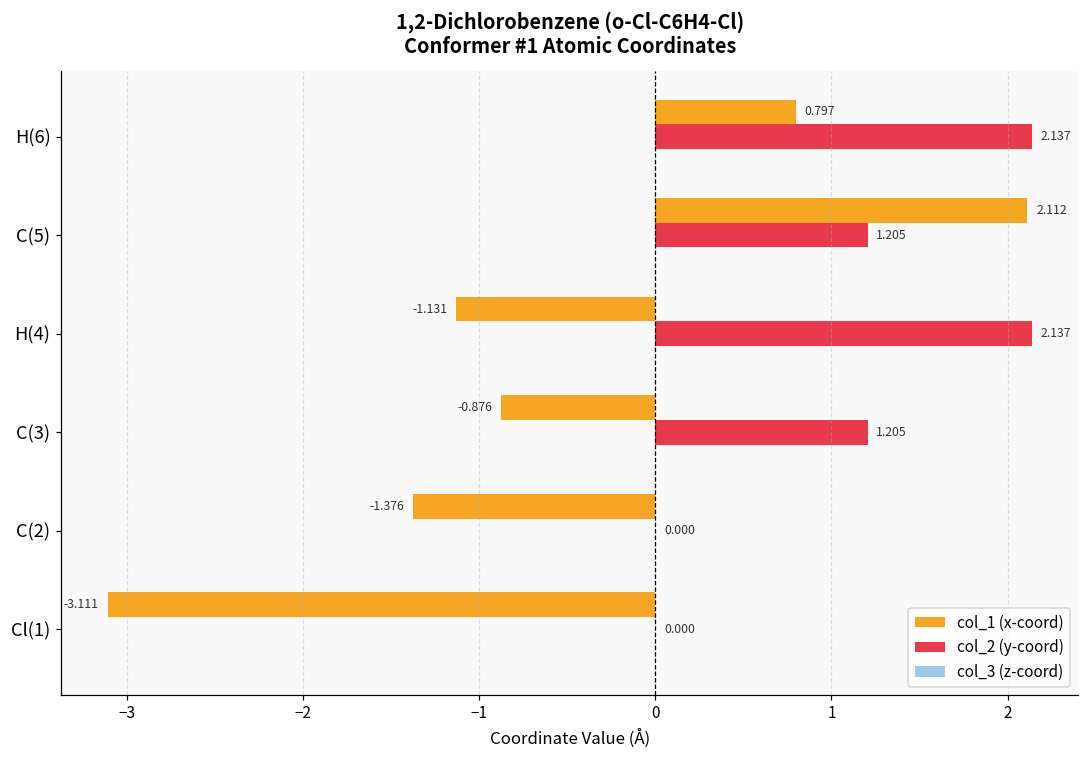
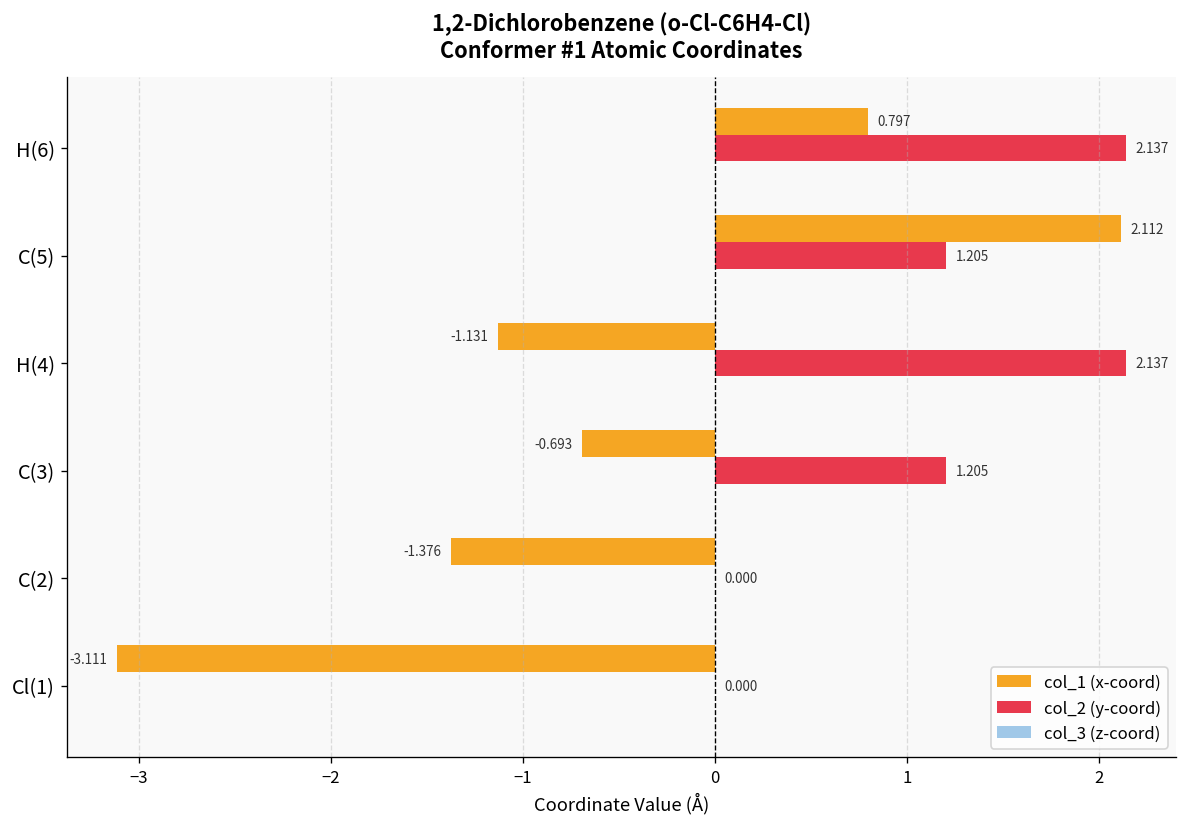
  {
    "col_1 (x-coord)": {
      "H(6)": 0.797,
      "C(5)": 2.112,
      "H(4)": -1.131,
-     "C(3)": -0.876,
+     "C(3)": -0.693,
      "C(2)": -1.376,
      "Cl(1)": -3.111
    },
    "col_2 (y-coord)": {
      "H(6)": 2.137,
      "C(5)": 1.205,
      "H(4)": 2.137,
      "C(3)": 1.205,
      "C(2)": 0.000,
      "Cl(1)": 0.000
    },
    "col_3 (z-coord)": {
      "H(6)": 0.00,
      "C(5)": 0.00,
      "H(4)": 0.00,
      "C(3)": 0.00
    }
  }
